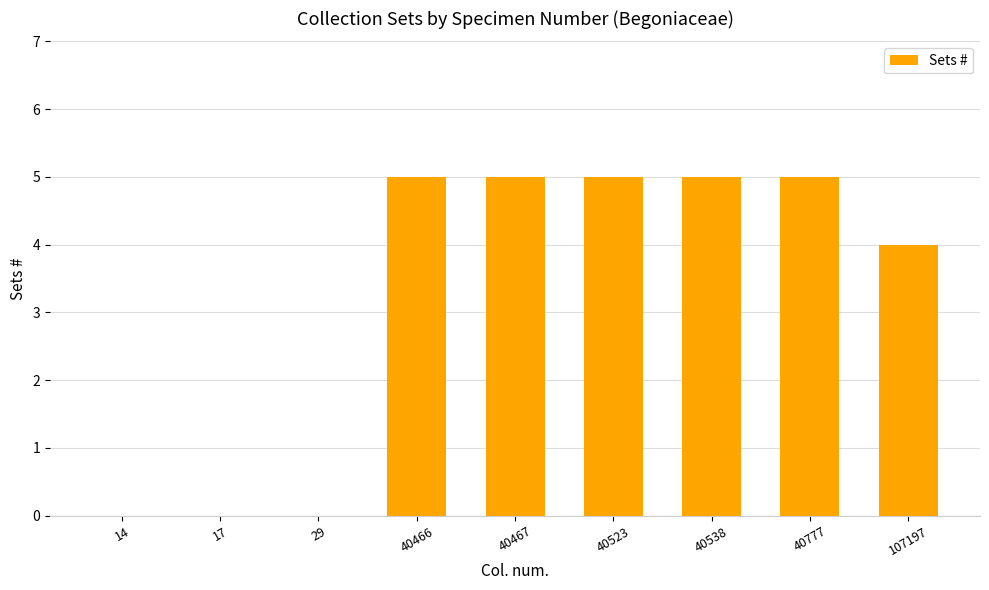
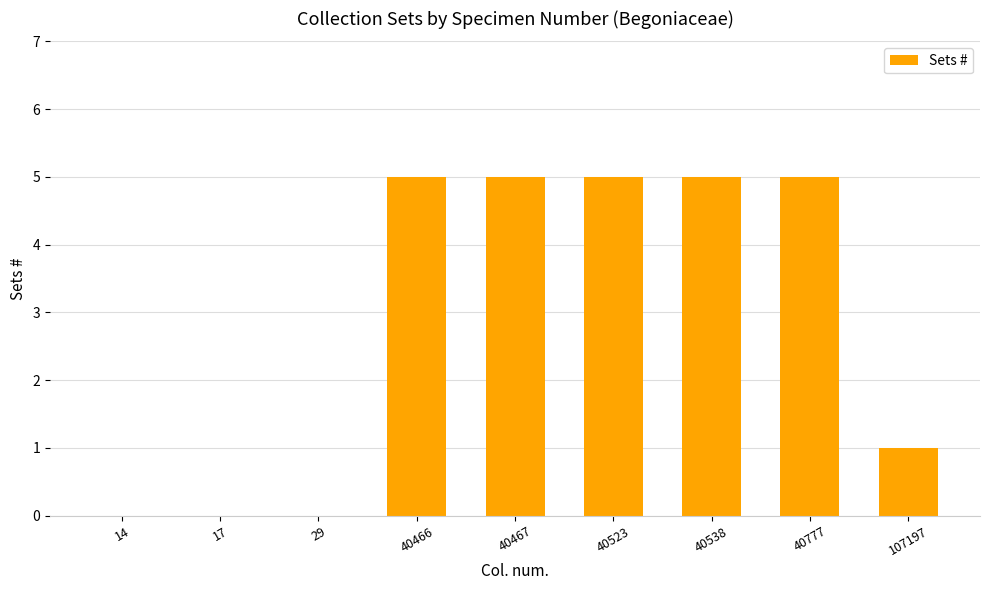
  {
    "14": 0,
    "17": 0,
    "29": 0,
    "40466": 5,
    "40467": 5,
    "40523": 5,
    "40538": 5,
    "40777": 5,
-   "107197": 4
+   "107197": 1
  }
